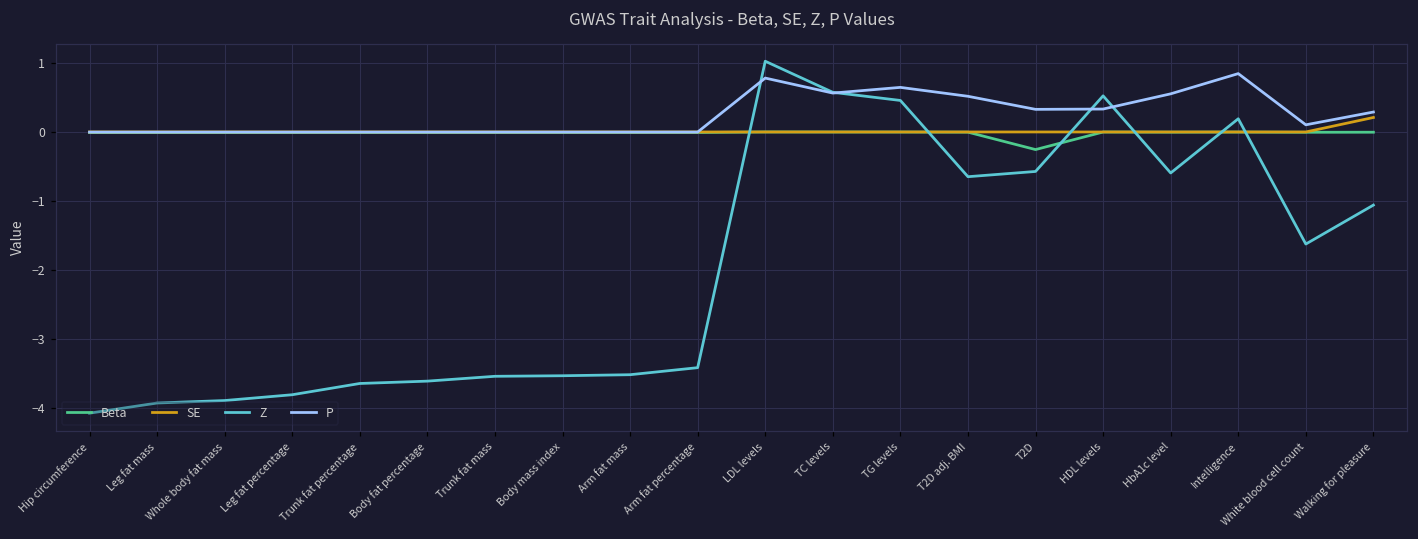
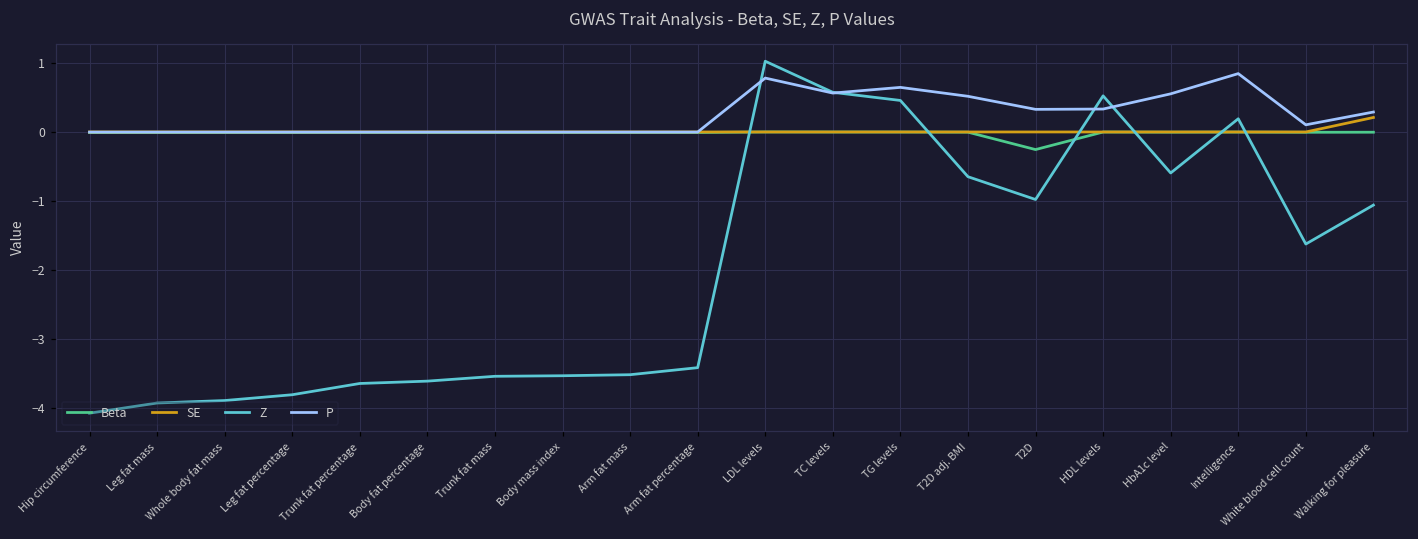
  {
    "Beta": {
      "T2D": -0.3,
      "Walking for pleasure": 0.0
    },
    "SE": {
      "T2D": 0.0,
      "Walking for pleasure": 0.2
    },
    "Z": {
      "Leg fat mass": -3.9,
      "Whole body fat mass": -3.9,
      "Leg fat percentage": -3.8,
      "Trunk fat percentage": -3.6,
      "Body fat percentage": -3.6,
      "Trunk fat mass": -3.5,
      "Body mass index": -3.5,
      "Arm fat mass": -3.5,
      "Arm fat percentage": -3.4,
      "LDL levels": 1.0,
      "TG levels": 0.5,
      "T2D adj. BMI": -0.6,
-     "T2D": -0.6,
+     "T2D": -1.0,
      "HDL levels": 0.5,
      "HbA1c level": -0.6,
      "Intelligence": 0.2,
      "White blood cell count": -1.6,
      "Walking for pleasure": -1.1
    },
    "P": {
      "LDL levels": 0.8,
      "TG levels": 0.6,
      "T2D adj. BMI": 0.5,
      "T2D": 0.3,
      "HDL levels": 0.3,
      "HbA1c level": 0.6,
      "Intelligence": 0.8,
      "White blood cell count": 0.1,
      "Walking for pleasure": 0.3
    }
  }
